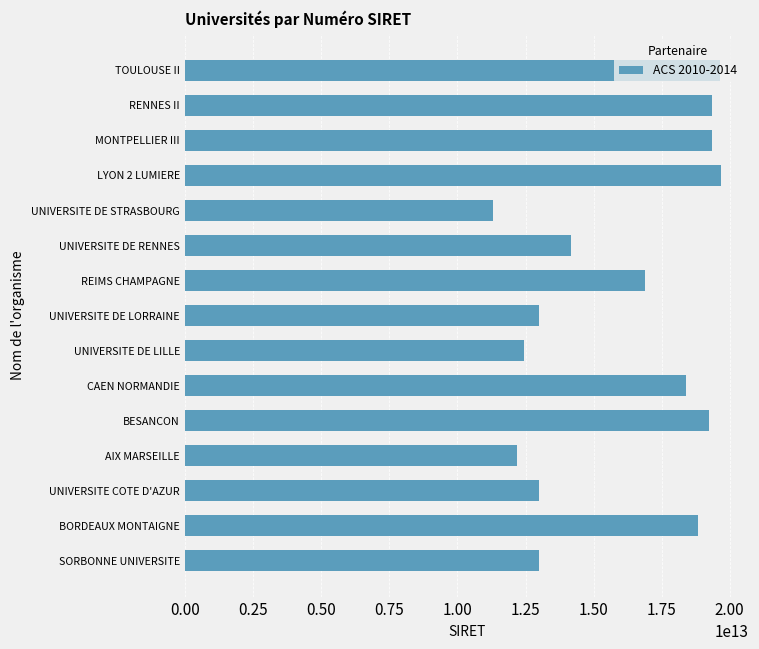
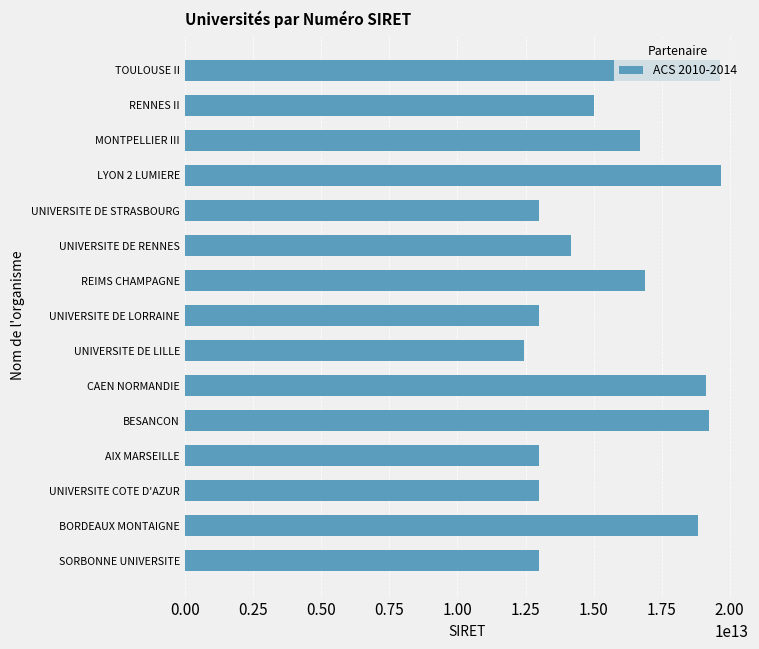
  {
-   "RENNES II": 19400000000000,
-   "MONTPELLIER III": 19300000000000,
+   "RENNES II": 15000000000000,
+   "MONTPELLIER III": 16700000000000,
    "LYON 2 LUMIERE": 19700000000000,
-   "UNIVERSITE DE STRASBOURG": 11300000000000,
+   "UNIVERSITE DE STRASBOURG": 13000000000000,
    "UNIVERSITE DE RENNES": 14200000000000,
    "REIMS CHAMPAGNE": 16900000000000,
    "UNIVERSITE DE LORRAINE": 13000000000000,
    "UNIVERSITE DE LILLE": 12500000000000,
-   "CAEN NORMANDIE": 18400000000000,
+   "CAEN NORMANDIE": 19100000000000,
    "BESANCON": 19300000000000,
-   "AIX MARSEILLE": 12200000000000,
+   "AIX MARSEILLE": 13000000000000,
    "UNIVERSITE COTE D'AZUR": 13000000000000,
    "BORDEAUX MONTAIGNE": 18800000000000,
    "SORBONNE UNIVERSITE": 13000000000000
  }
